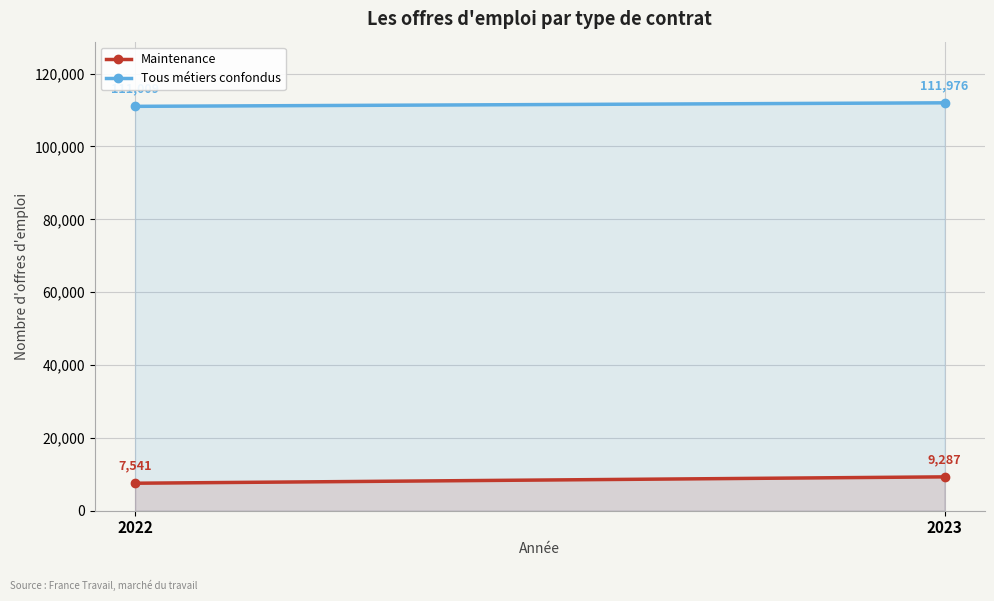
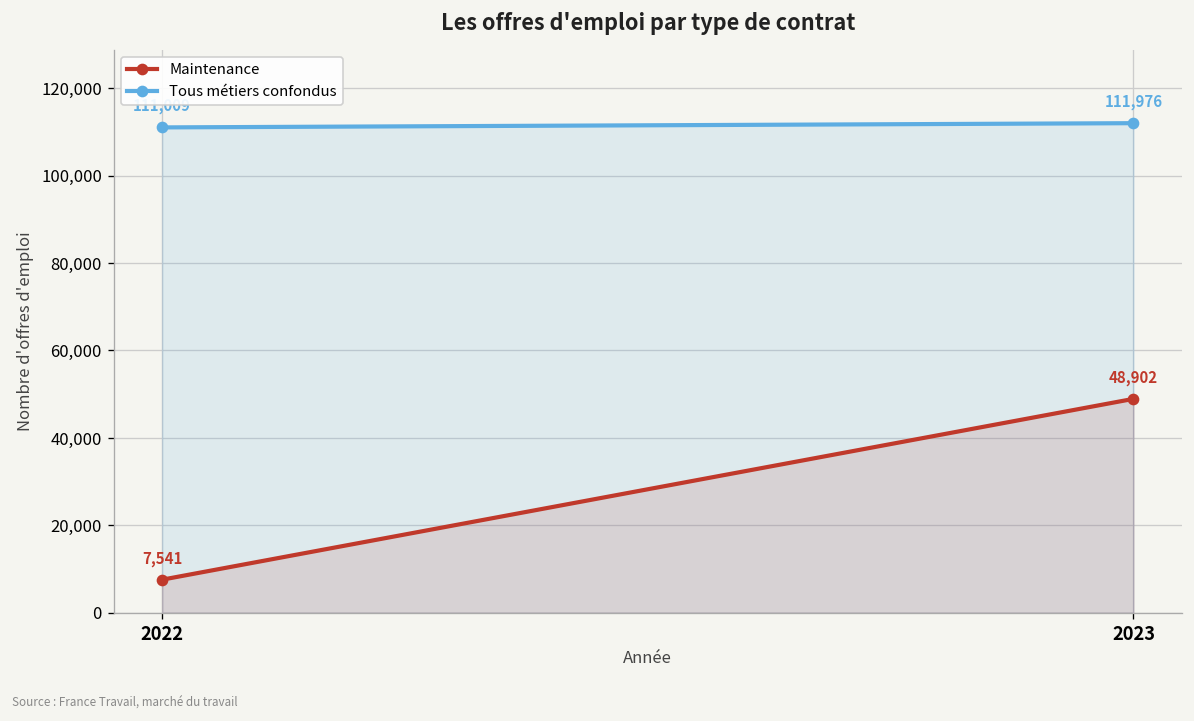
  {
    "Maintenance": {
      "2022": "7,541",
-     "2023": "9,287"
+     "2023": "48,902"
    },
    "Tous métiers confondus": {
      "2023": "111,976"
    }
  }
